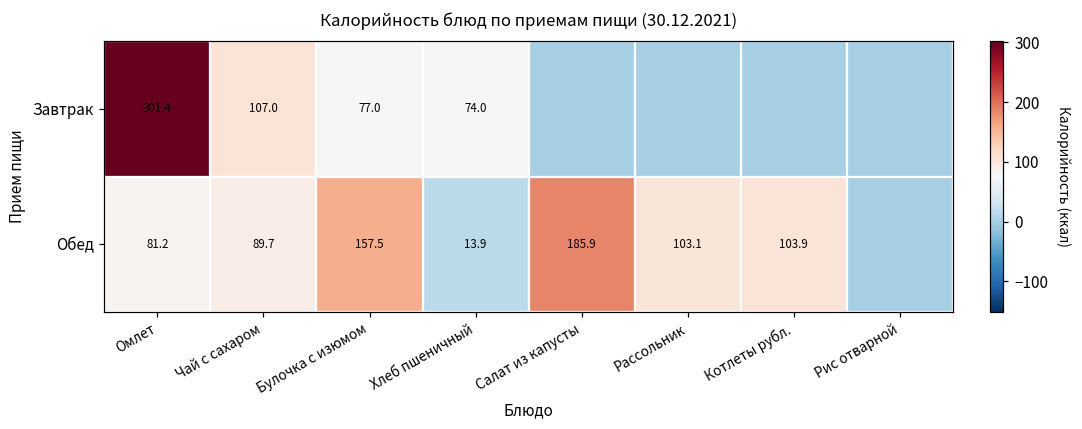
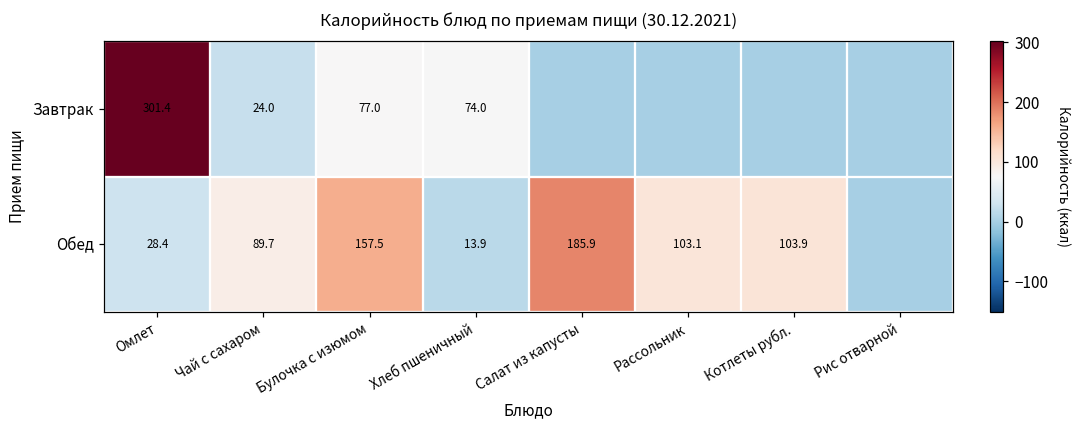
  {
    "Завтрак": {
      "Омлет": 301.4,
-     "Чай с сахаром": 107.0,
+     "Чай с сахаром": 24.0,
      "Булочка с изюмом": 77.0,
      "Хлеб пшеничный": 74.0
    },
    "Обед": {
-     "Омлет": 81.2,
+     "Омлет": 28.4,
      "Чай с сахаром": 89.7,
      "Булочка с изюмом": 157.5,
      "Хлеб пшеничный": 13.9,
      "Салат из капусты": 185.9,
      "Рассольник": 103.1,
      "Котлеты рубл.": 103.9
    }
  }
